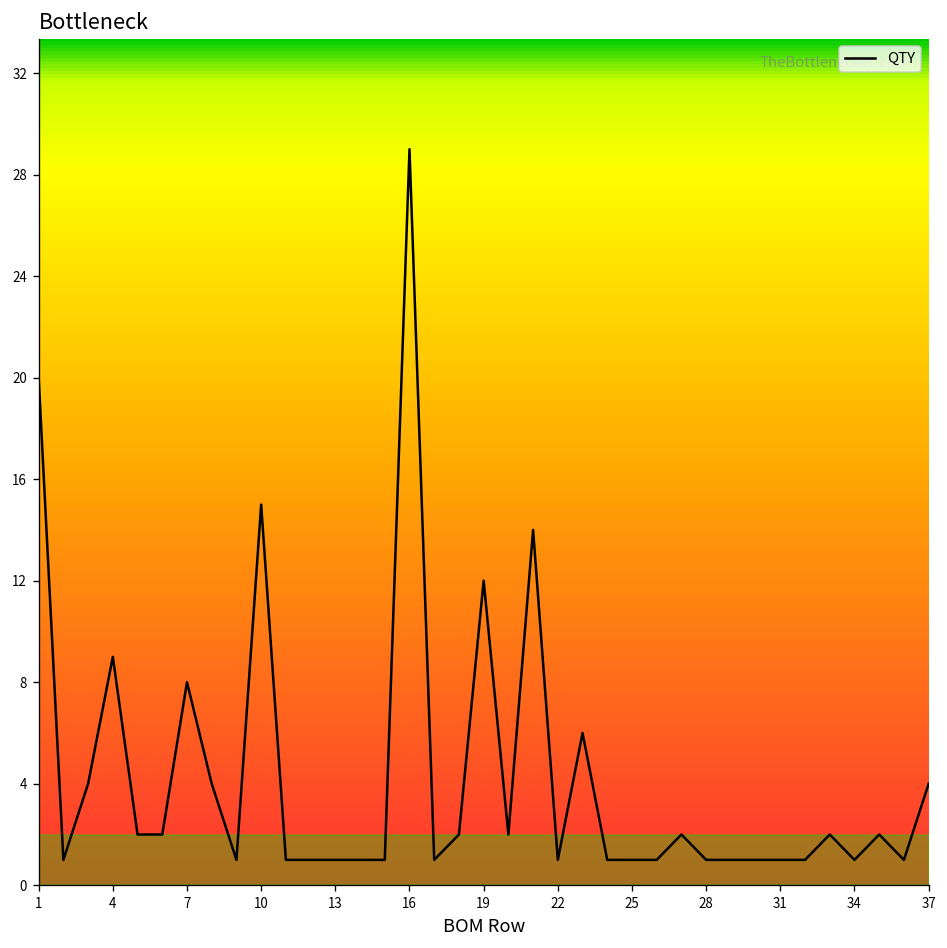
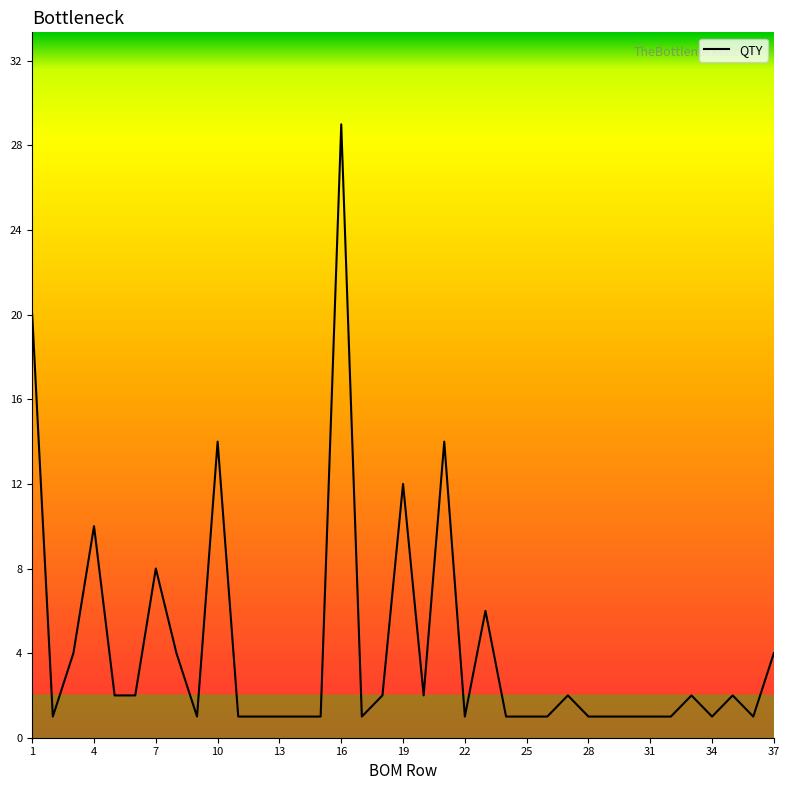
  {
    "1": 20,
-   "4": 9,
+   "4": 10,
    "7": 8,
-   "10": 15,
+   "10": 14,
    "13": 1,
    "16": 29,
    "19": 12,
    "22": 1,
    "25": 1,
    "28": 1,
    "31": 1,
    "34": 1,
    "37": 4
  }
